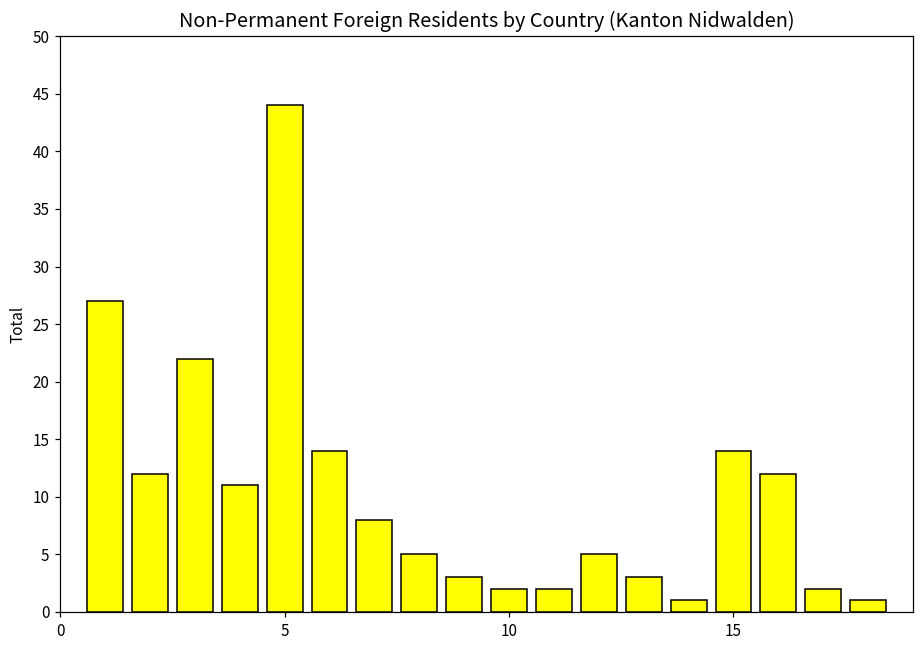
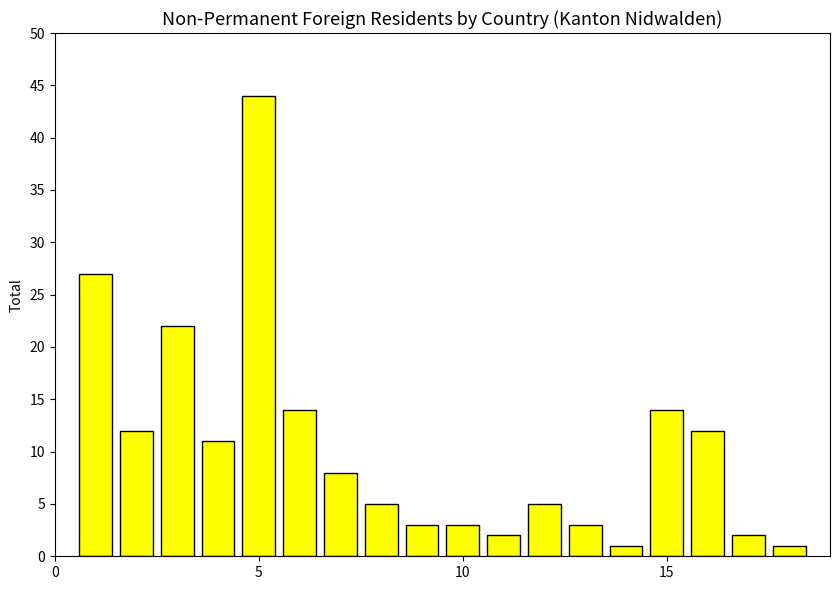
  {
    "5": 44,
-   "10": 2,
+   "10": 3,
    "15": 14
  }
